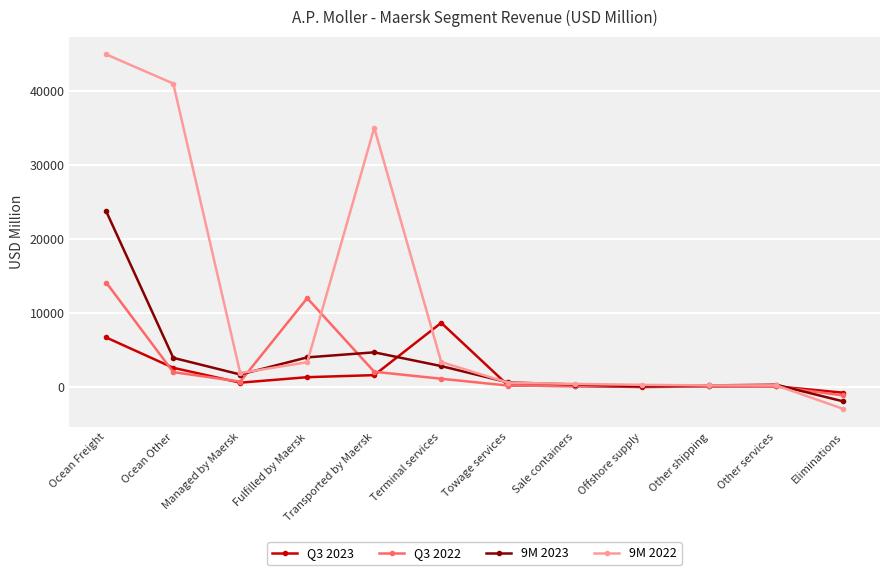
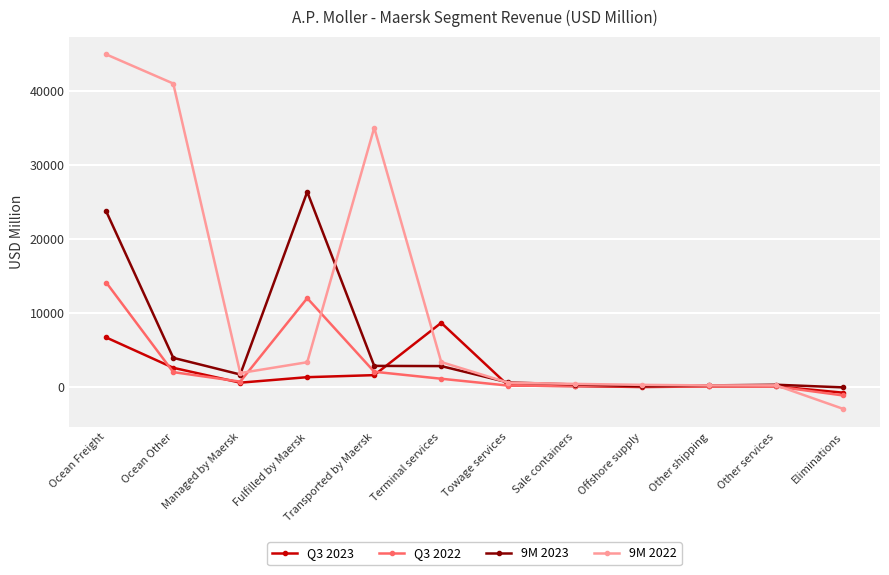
  {
    "Q3 2023": {
      "Ocean Freight": 7000,
      "Ocean Other": 3000,
      "Fulfilled by Maersk": 1000,
      "Transported by Maersk": 2000,
      "Terminal services": 9000,
      "Eliminations": -1000
    },
    "Q3 2022": {
      "Ocean Freight": 14000,
      "Ocean Other": 2000,
      "Fulfilled by Maersk": 12000,
      "Transported by Maersk": 2000,
      "Terminal services": 1000,
      "Eliminations": -1000
    },
    "9M 2023": {
      "Ocean Freight": 24000,
      "Ocean Other": 4000,
-     "Fulfilled by Maersk": 4000,
-     "Transported by Maersk": 5000,
+     "Fulfilled by Maersk": 26000,
+     "Transported by Maersk": 3000,
      "Terminal services": 3000,
-     "Eliminations": -2000
+     "Eliminations": 0
    },
    "9M 2022": {
      "Ocean Freight": 45000,
      "Ocean Other": 41000,
      "Fulfilled by Maersk": 3000,
      "Transported by Maersk": 35000,
      "Terminal services": 3000,
      "Eliminations": -3000
    }
  }
